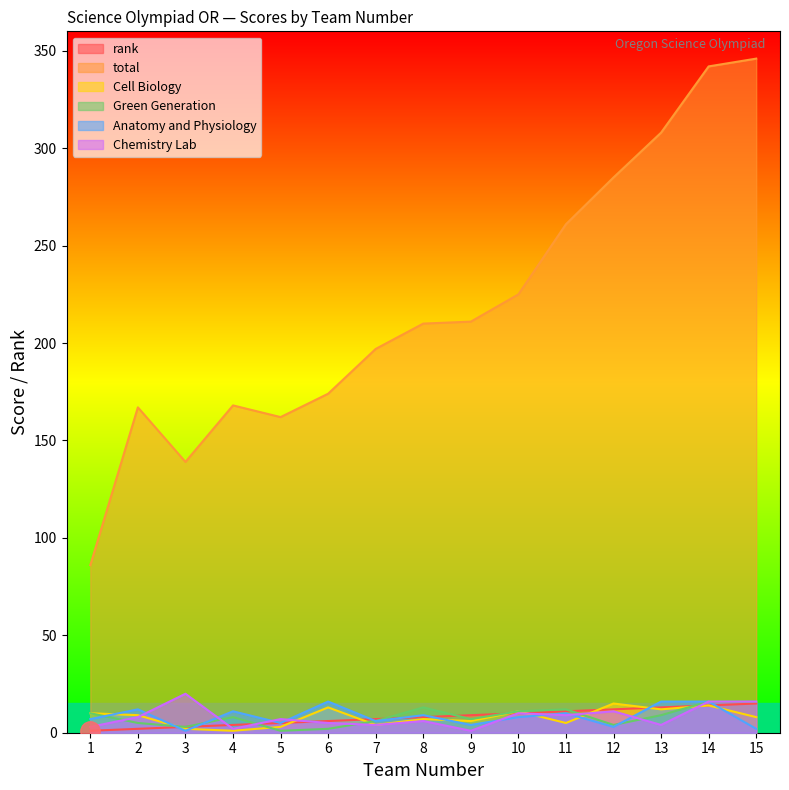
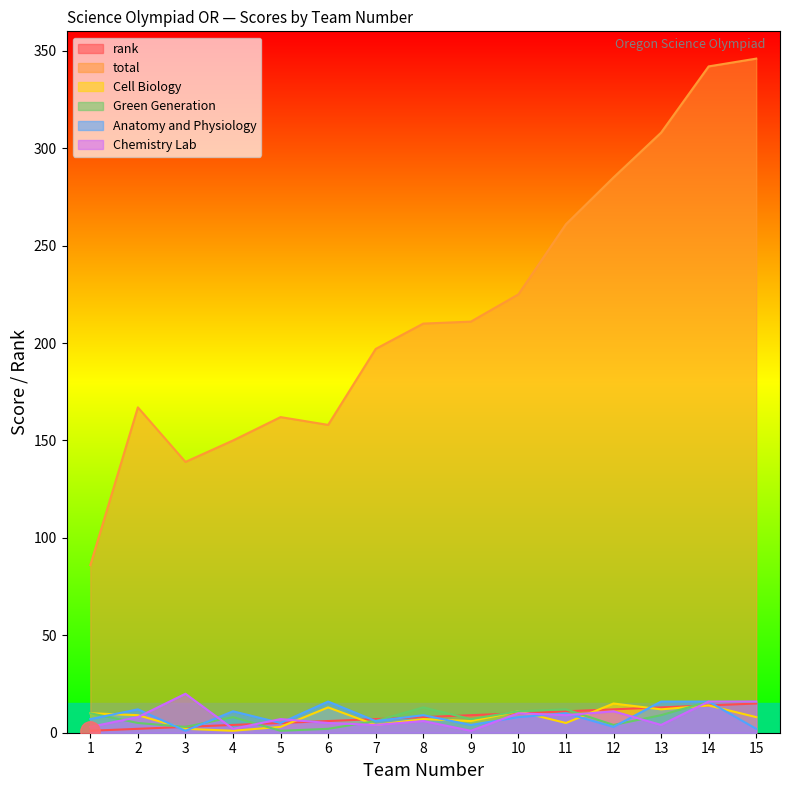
  {
    "total": {
      "1": 86,
      "2": 167,
      "3": 139,
-     "4": 168,
+     "4": 150,
      "5": 162,
-     "6": 174,
+     "6": 158,
      "7": 197,
      "8": 210,
      "9": 211,
      "10": 225,
      "11": 261,
      "12": 285,
      "13": 308,
      "14": 342,
      "15": 346
    },
    "Anatomy and Physiology": {
      "6": 16,
      "13": 16
    },
    "Chemistry Lab": {
      "3": 20
    }
  }
